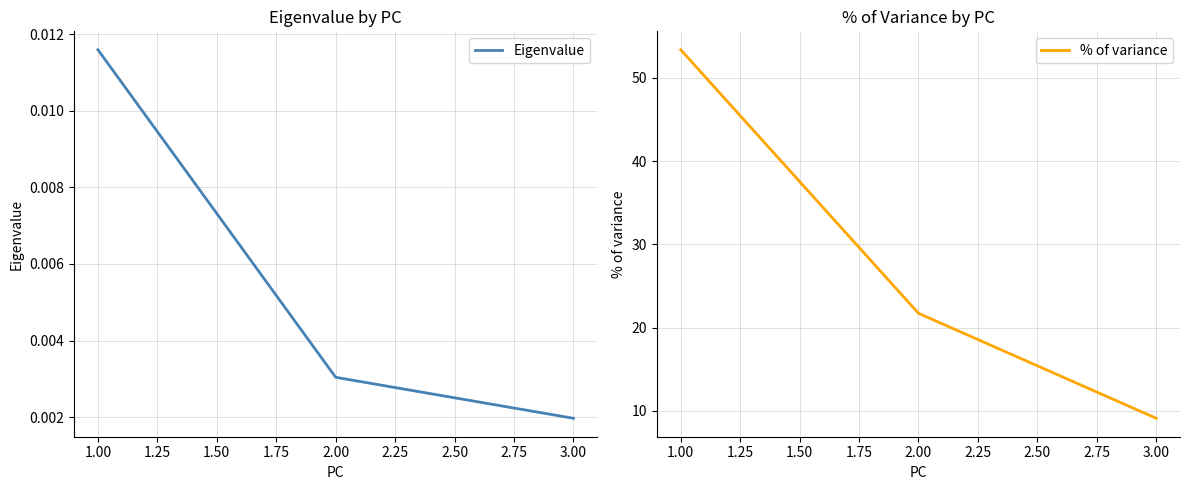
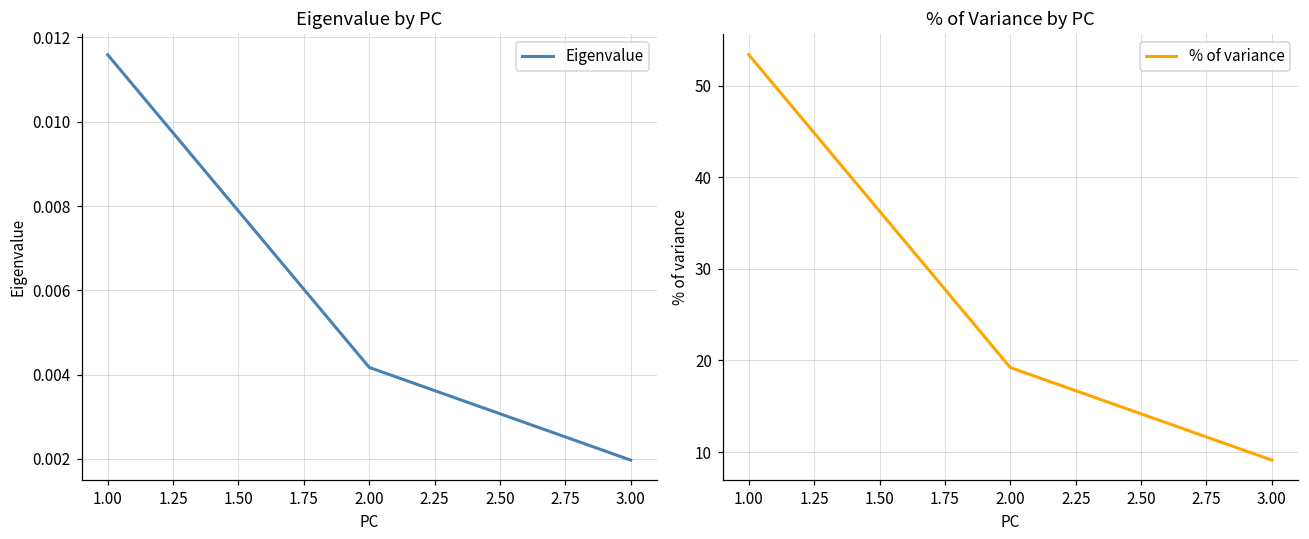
  {
    "Eigenvalue by PC": {
      "1.00": 0.0116,
-     "2.00": 0.0030,
+     "2.00": 0.0042,
      "3.00": 0.0020
    },
    "% of Variance by PC": {
      "1.00": 53,
-     "2.00": 22,
+     "2.00": 19,
      "3.00": 9
    }
  }
